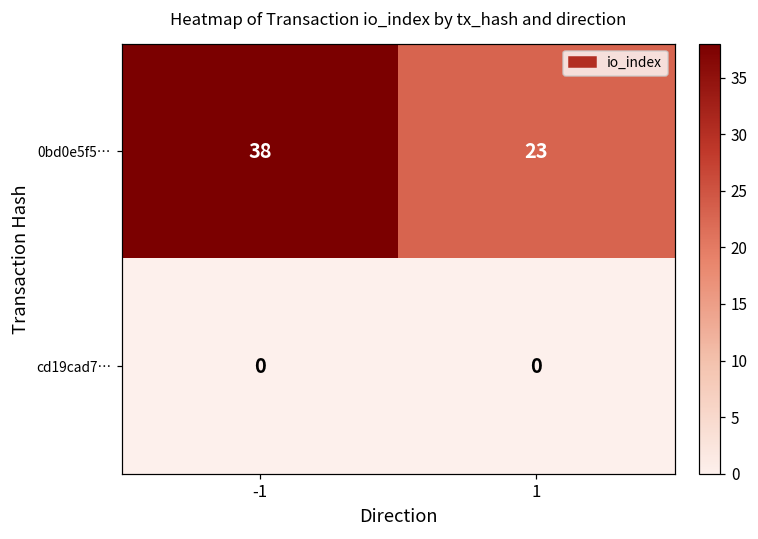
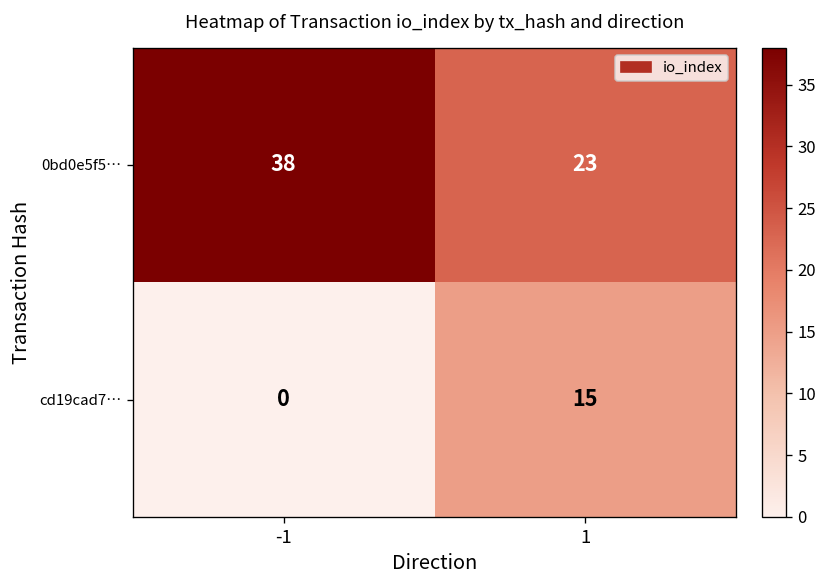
  {
    "0bd0e5f5…": {
      "-1": 38,
      "1": 23
    },
    "cd19cad7…": {
      "-1": 0,
-     "1": 0
+     "1": 15
    }
  }
